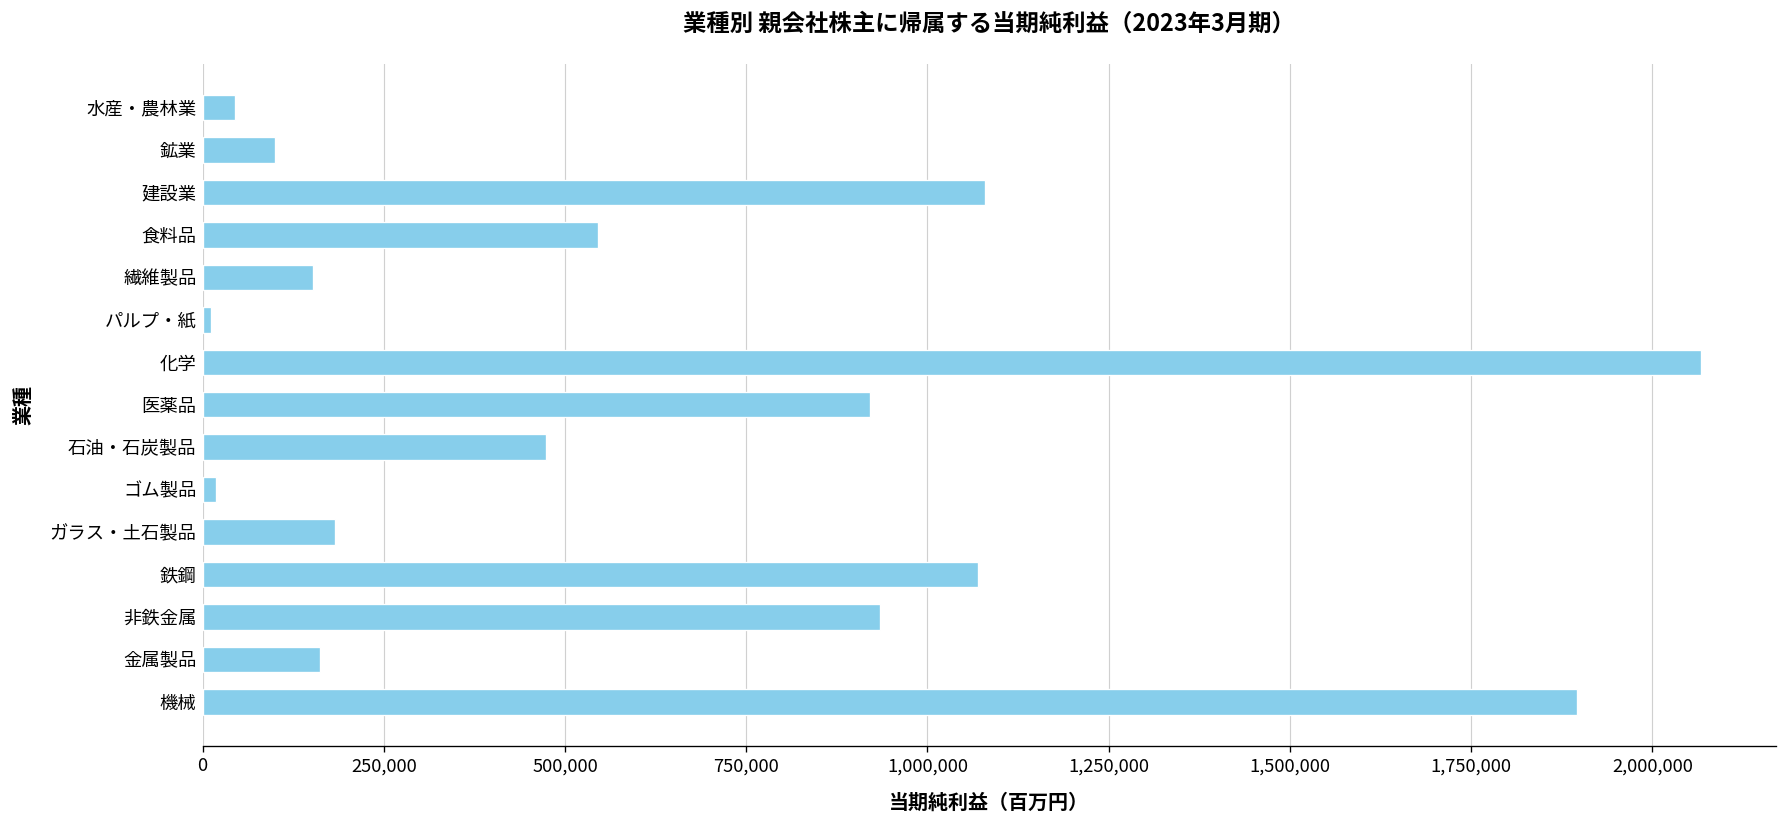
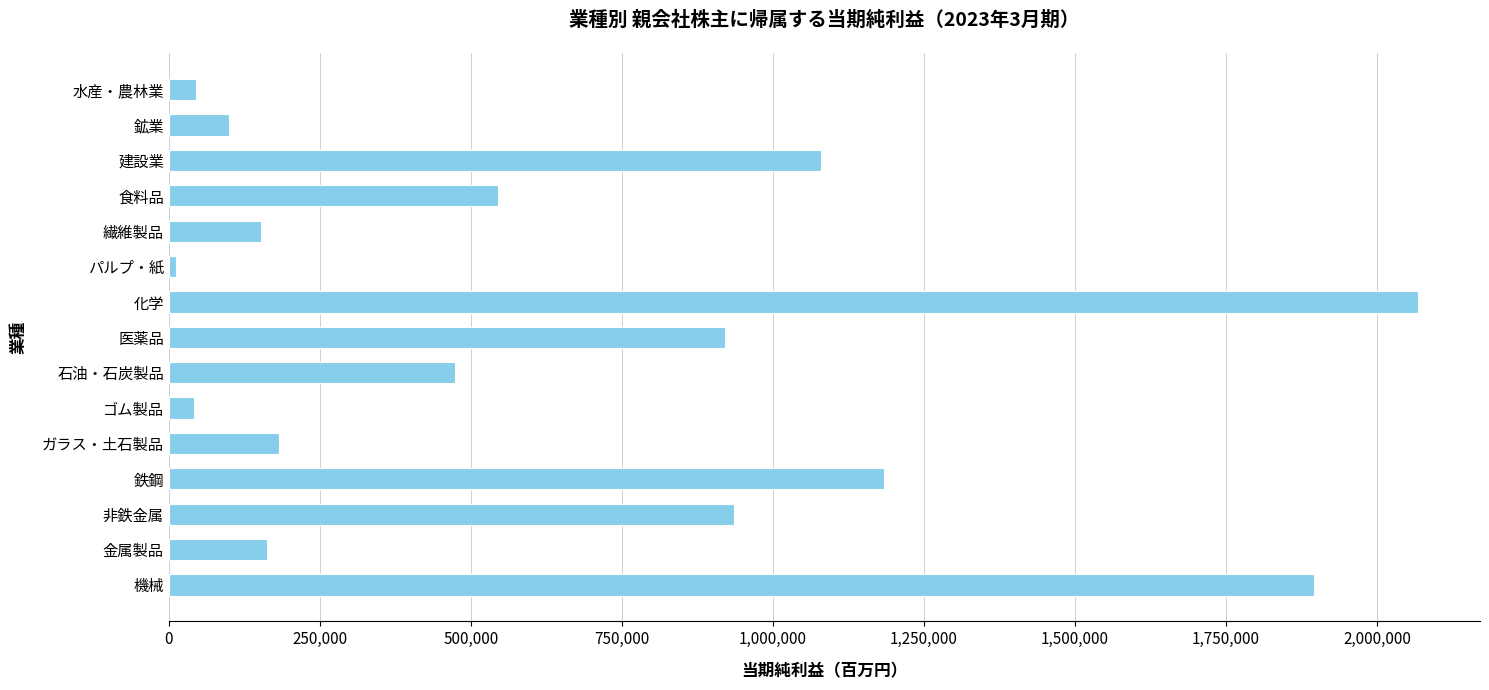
  {
    "水産・農林業": "40,000",
    "鉱業": "100,000",
    "建設業": "1,080,000",
    "食料品": "550,000",
    "繊維製品": "150,000",
    "パルプ・紙": "10,000",
    "化学": "2,070,000",
    "医薬品": "920,000",
    "石油・石炭製品": "470,000",
-   "ゴム製品": "20,000",
+   "ゴム製品": "40,000",
    "ガラス・土石製品": "180,000",
-   "鉄鋼": "1,070,000",
+   "鉄鋼": "1,180,000",
    "非鉄金属": "940,000",
    "金属製品": "160,000",
    "機械": "1,900,000"
  }
